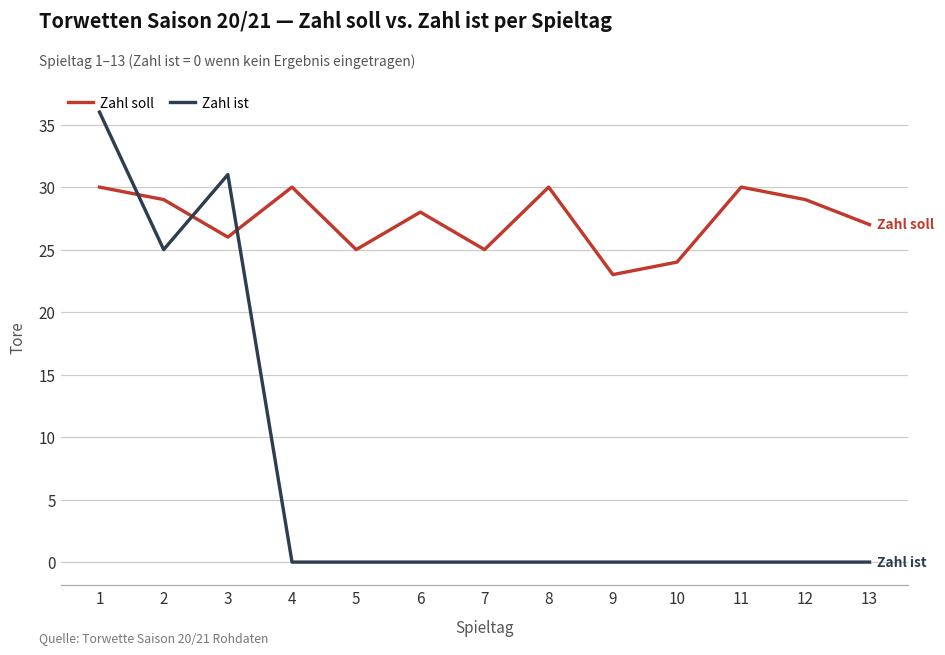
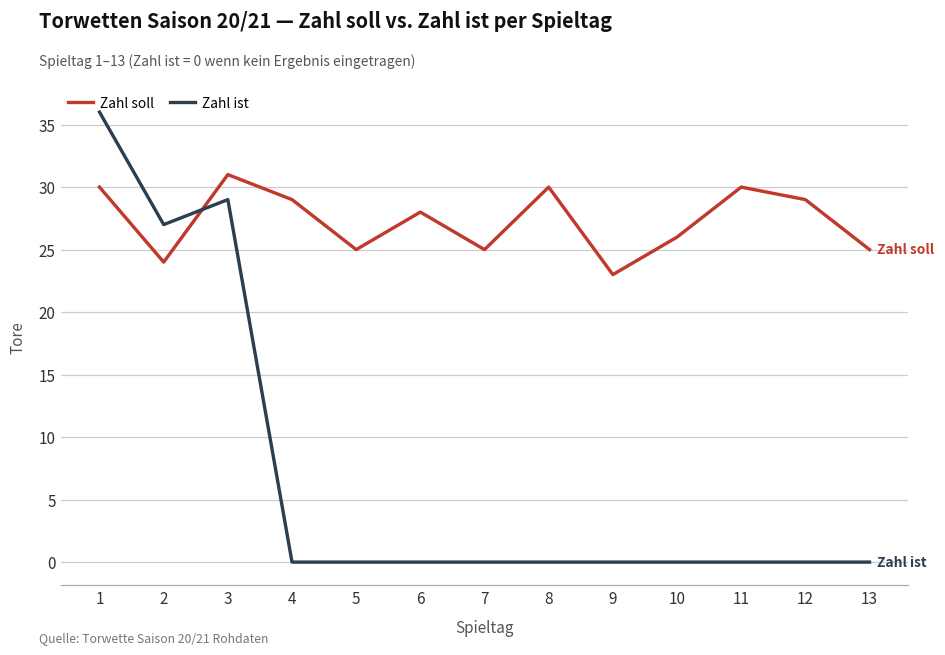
  {
    "Zahl soll": {
      "1": 30,
-     "2": 29,
-     "3": 26,
-     "4": 30,
+     "2": 24,
+     "3": 31,
+     "4": 29,
      "5": 25,
      "6": 28,
      "7": 25,
      "8": 30,
      "9": 23,
-     "10": 24,
+     "10": 26,
      "11": 30,
      "12": 29,
-     "13": 27
+     "13": 25
    },
    "Zahl ist": {
      "1": 36,
-     "2": 25,
-     "3": 31,
+     "2": 27,
+     "3": 29,
      "4": 0,
      "5": 0,
      "6": 0,
      "7": 0,
      "8": 0,
      "9": 0,
      "10": 0,
      "11": 0,
      "12": 0,
      "13": 0
    }
  }
